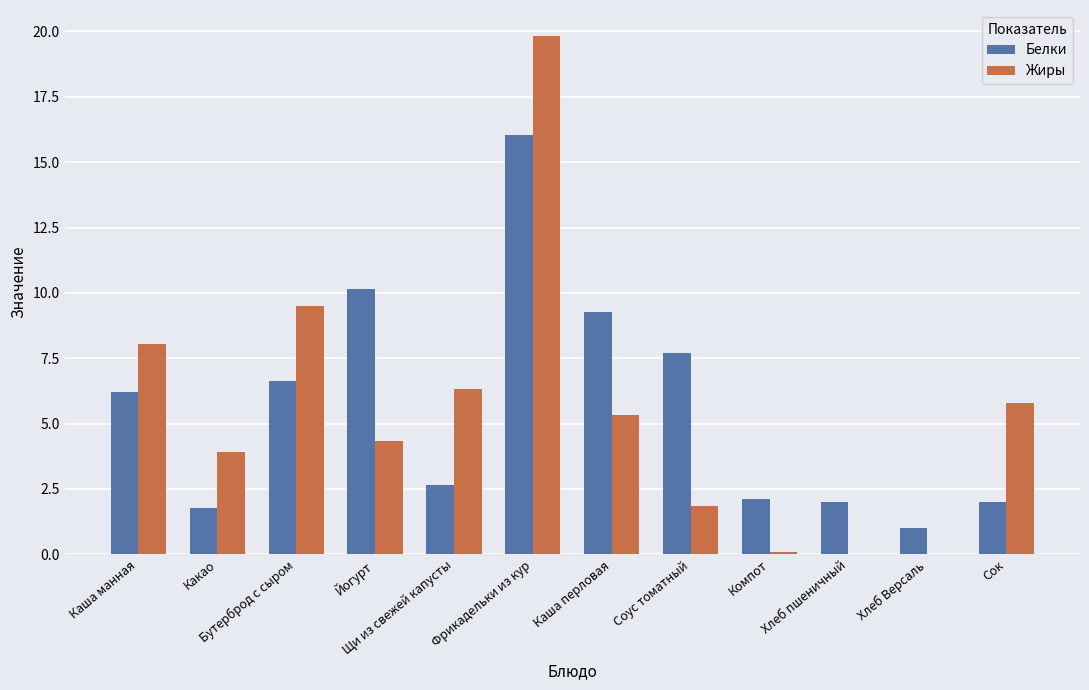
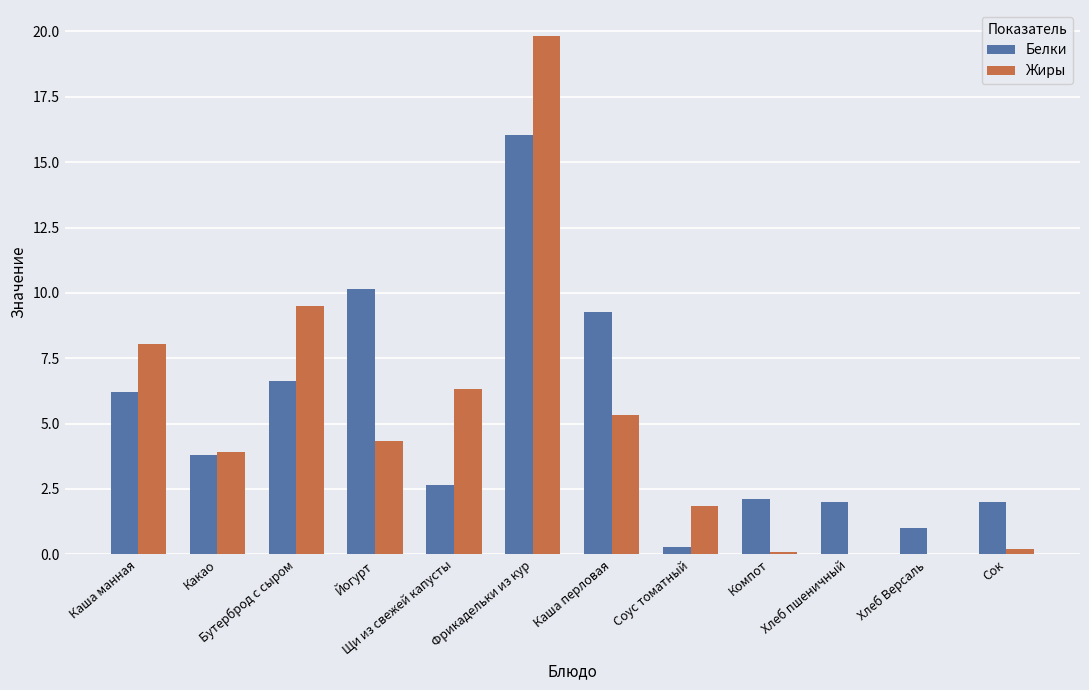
  {
    "Белки": {
      "Каша манная": 6.2,
-     "Какао": 1.8,
+     "Какао": 3.8,
      "Бутерброд с сыром": 6.6,
      "Йогурт": 10.2,
      "Щи из свежей капусты": 2.6,
      "Фрикадельки из кур": 16.1,
      "Каша перловая": 9.3,
-     "Соус томатный": 7.7,
+     "Соус томатный": 0.3,
      "Компот": 2.1,
      "Хлеб пшеничный": 2.0,
      "Хлеб Версаль": 1.0,
      "Сок": 2.0
    },
    "Жиры": {
      "Каша манная": 8.1,
      "Какао": 3.9,
      "Бутерброд с сыром": 9.5,
      "Йогурт": 4.4,
      "Щи из свежей капусты": 6.3,
      "Фрикадельки из кур": 19.8,
      "Каша перловая": 5.3,
      "Соус томатный": 1.8,
      "Хлеб пшеничный": 0.0,
      "Хлеб Версаль": 0.0,
-     "Сок": 5.8
+     "Сок": 0.2
    }
  }
